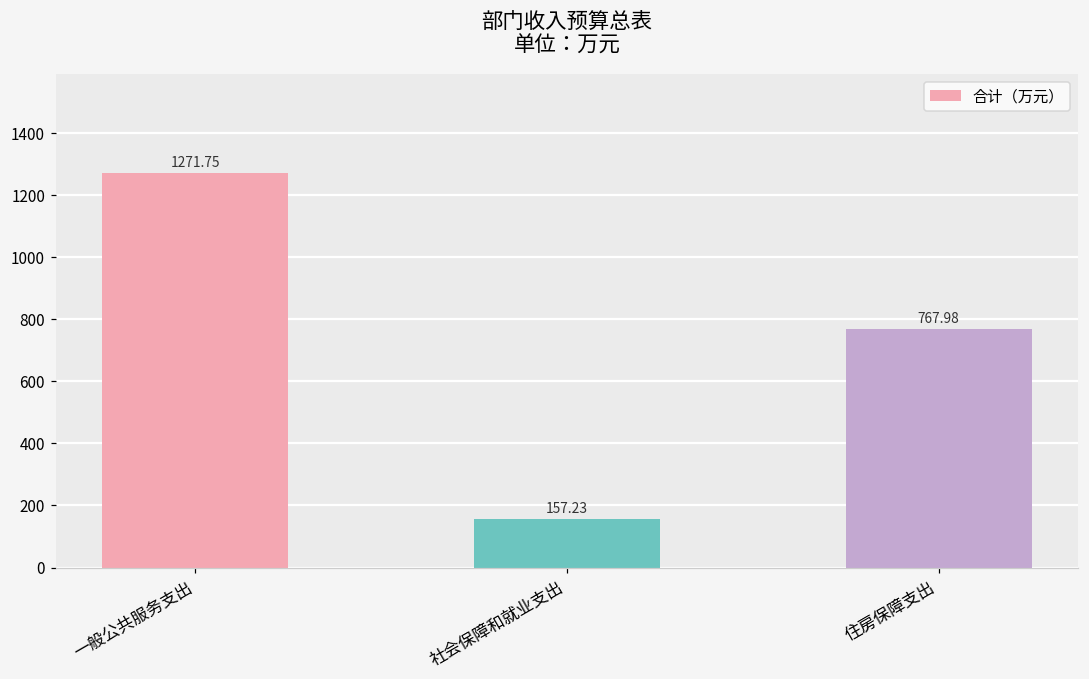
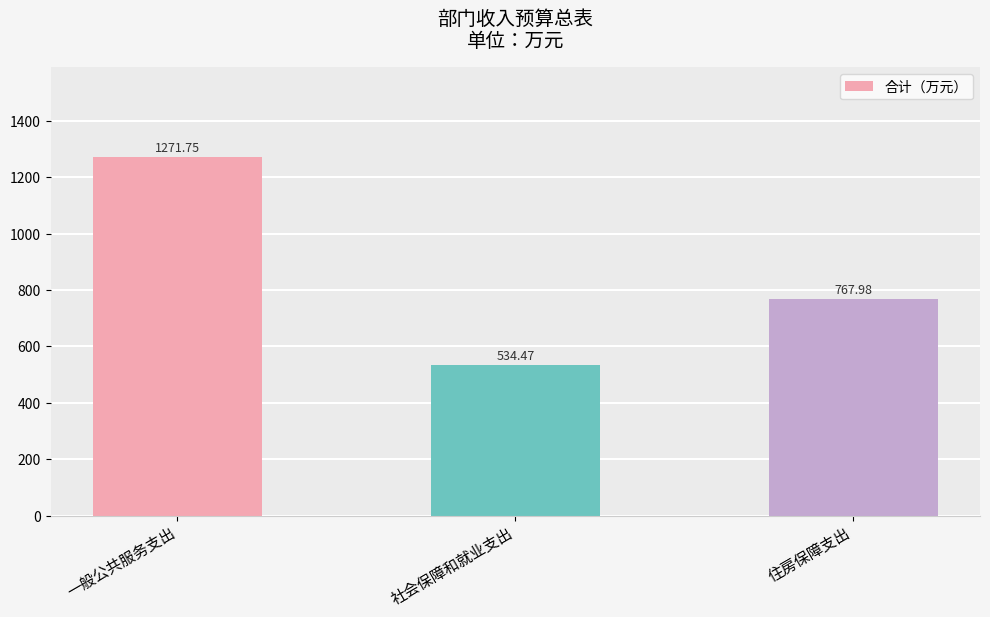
  {
    "一般公共服务支出": 1271.75,
-   "社会保障和就业支出": 157.23,
+   "社会保障和就业支出": 534.47,
    "住房保障支出": 767.98
  }
